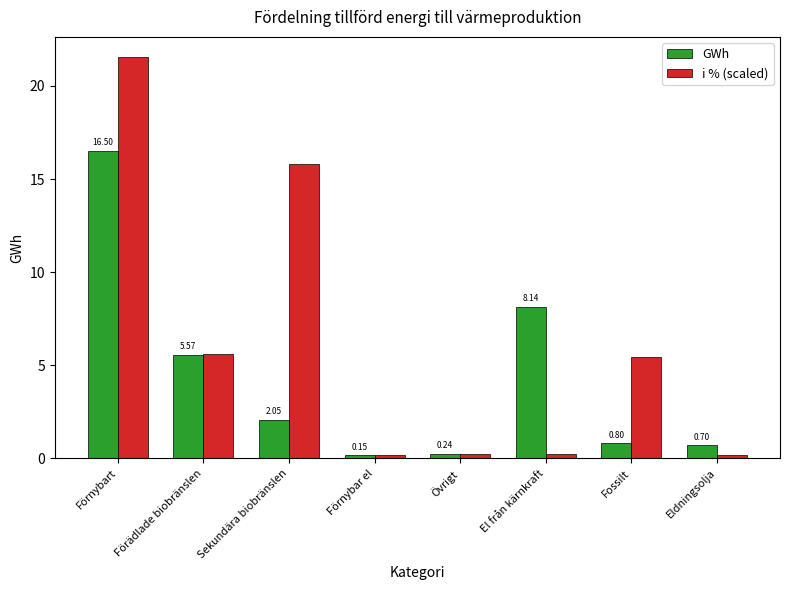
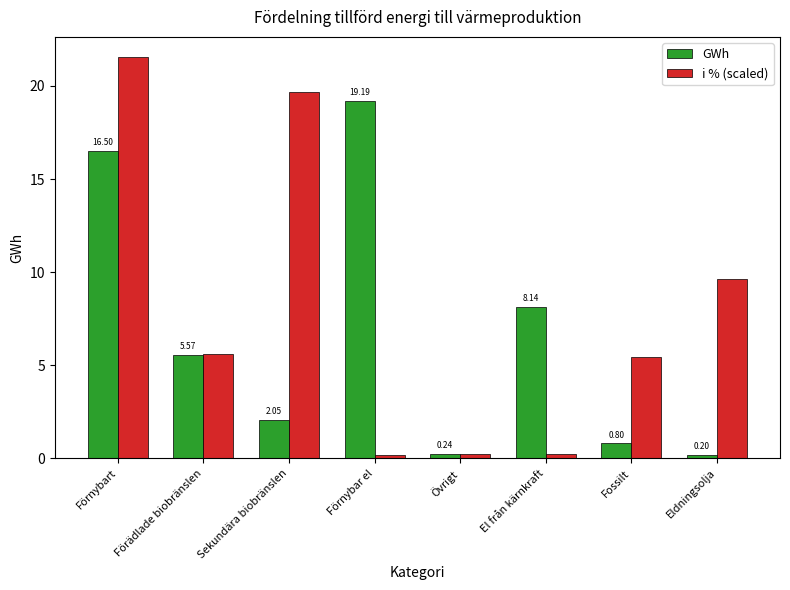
  {
    "GWh": {
      "Förnybart": 16.50,
      "Förädlade biobränslen": 5.57,
      "Sekundära biobränslen": 2.05,
-     "Förnybar el": 0.15,
+     "Förnybar el": 19.19,
      "Övrigt": 0.24,
      "El från kärnkraft": 8.14,
      "Fossilt": 0.80,
-     "Eldningsolja": 0.70
+     "Eldningsolja": 0.20
    },
    "i % (scaled)": {
      "Förnybart": 21.6,
      "Förädlade biobränslen": 5.6,
-     "Sekundära biobränslen": 15.8,
+     "Sekundära biobränslen": 19.7,
      "El från kärnkraft": 0.2,
      "Fossilt": 5.4,
-     "Eldningsolja": 0.2
+     "Eldningsolja": 9.6
    }
  }
